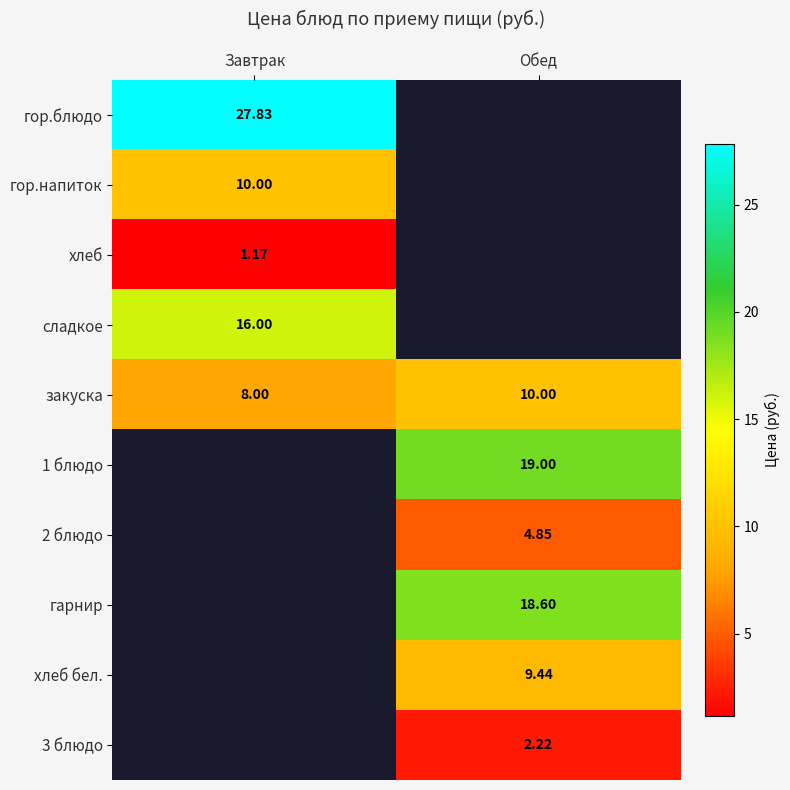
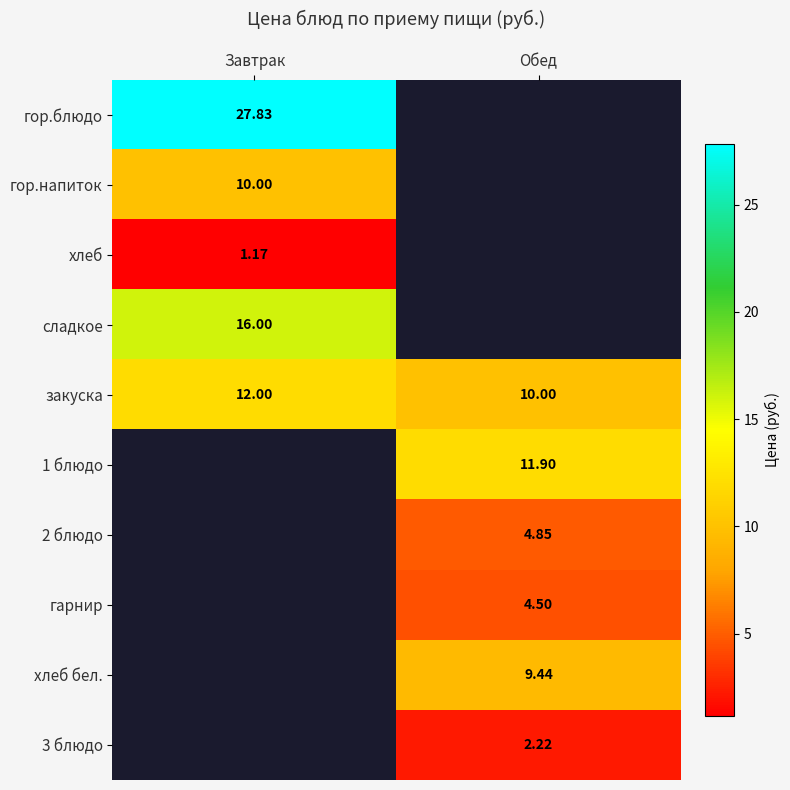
  {
    "гор.блюдо": {
      "Завтрак": 27.83
    },
    "гор.напиток": {
      "Завтрак": 10.00
    },
    "хлеб": {
      "Завтрак": 1.17
    },
    "сладкое": {
      "Завтрак": 16.00
    },
    "закуска": {
-     "Завтрак": 8.00,
+     "Завтрак": 12.00,
      "Обед": 10.00
    },
    "1 блюдо": {
-     "Обед": 19.00
+     "Обед": 11.90
    },
    "2 блюдо": {
      "Обед": 4.85
    },
    "гарнир": {
-     "Обед": 18.60
+     "Обед": 4.50
    },
    "хлеб бел.": {
      "Обед": 9.44
    },
    "3 блюдо": {
      "Обед": 2.22
    }
  }
